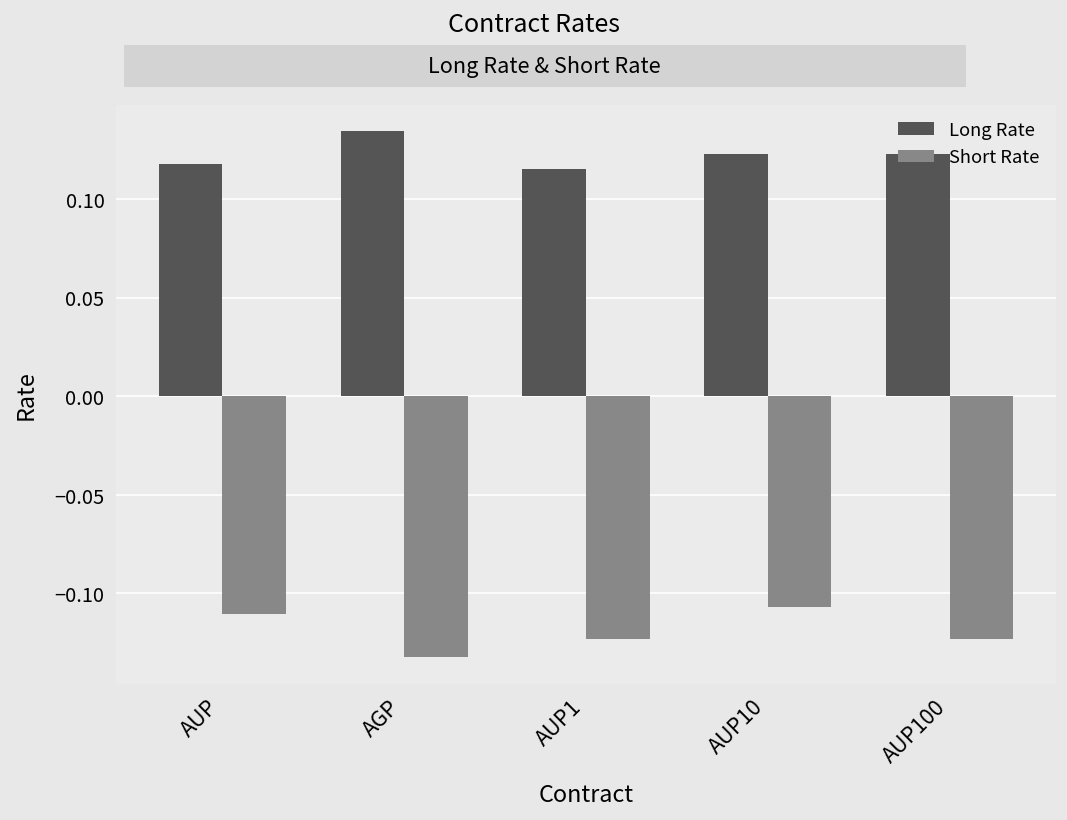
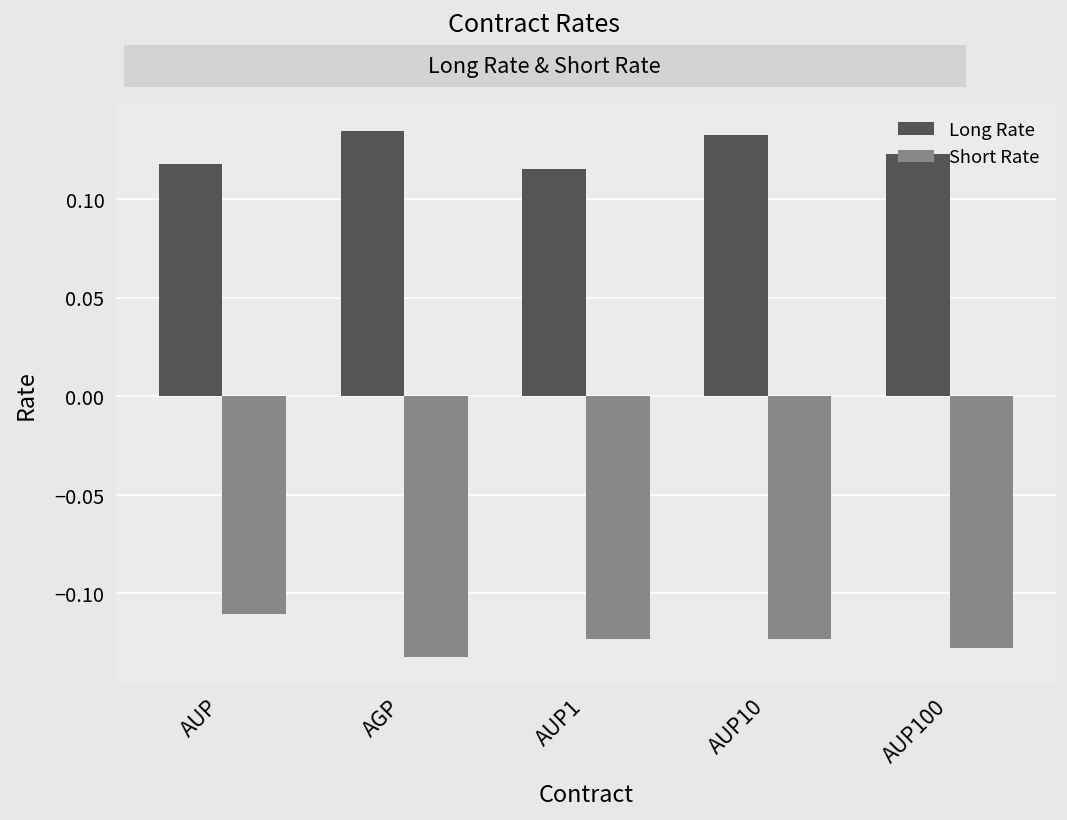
  {
    "Long Rate": {
      "AUP": 0.118,
      "AGP": 0.134,
      "AUP1": 0.115,
-     "AUP10": 0.123,
+     "AUP10": 0.132,
      "AUP100": 0.123
    },
    "Short Rate": {
      "AUP": -0.111,
      "AGP": -0.132,
      "AUP1": -0.123,
-     "AUP10": -0.107,
-     "AUP100": -0.123
+     "AUP10": -0.123,
+     "AUP100": -0.128
    }
  }
